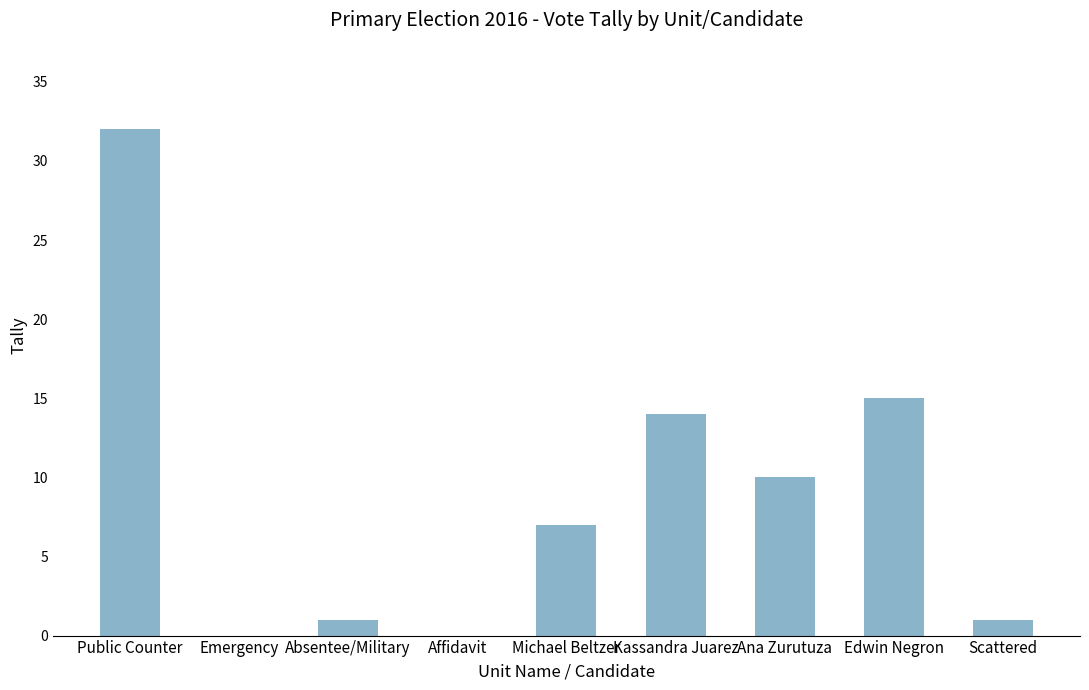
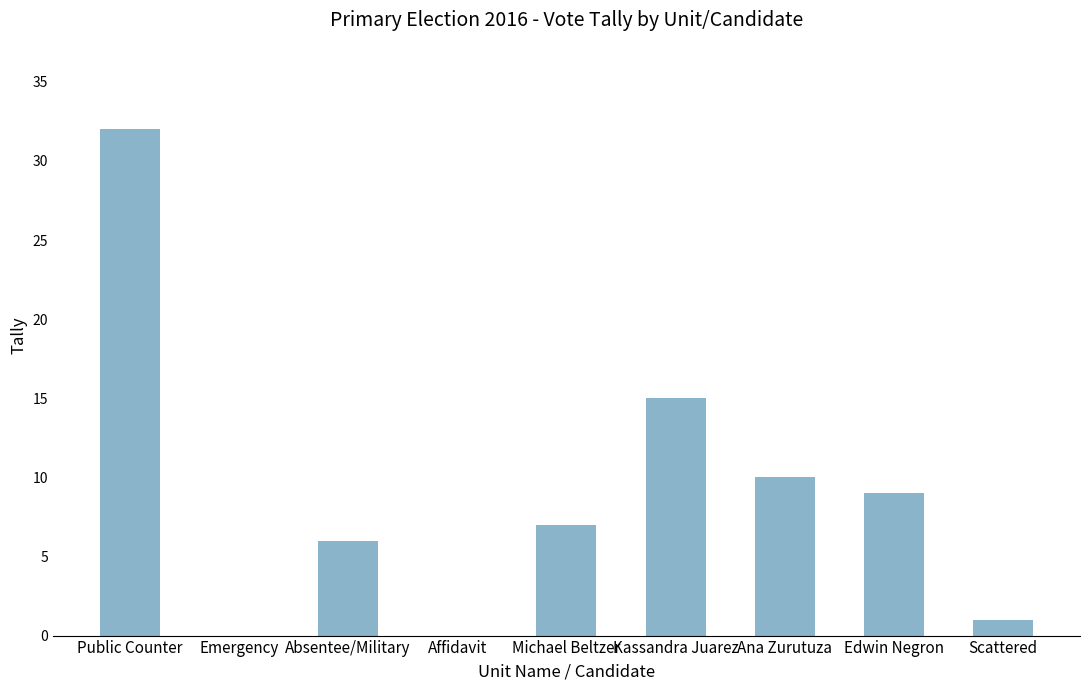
  {
    "Public Counter": 32,
    "Emergency": 0,
-   "Absentee/Military": 1,
+   "Absentee/Military": 6,
    "Affidavit": 0,
    "Michael Beltzer": 7,
-   "Kassandra Juarez": 14,
+   "Kassandra Juarez": 15,
    "Ana Zurutuza": 10,
-   "Edwin Negron": 15,
+   "Edwin Negron": 9,
    "Scattered": 1
  }
